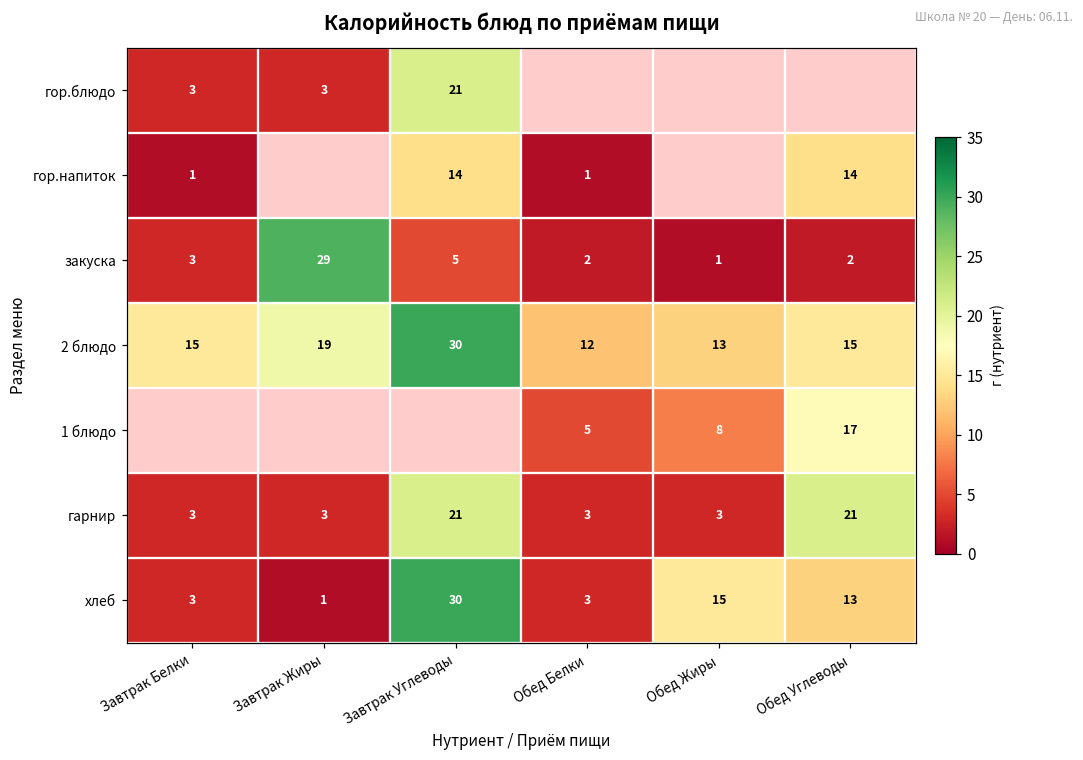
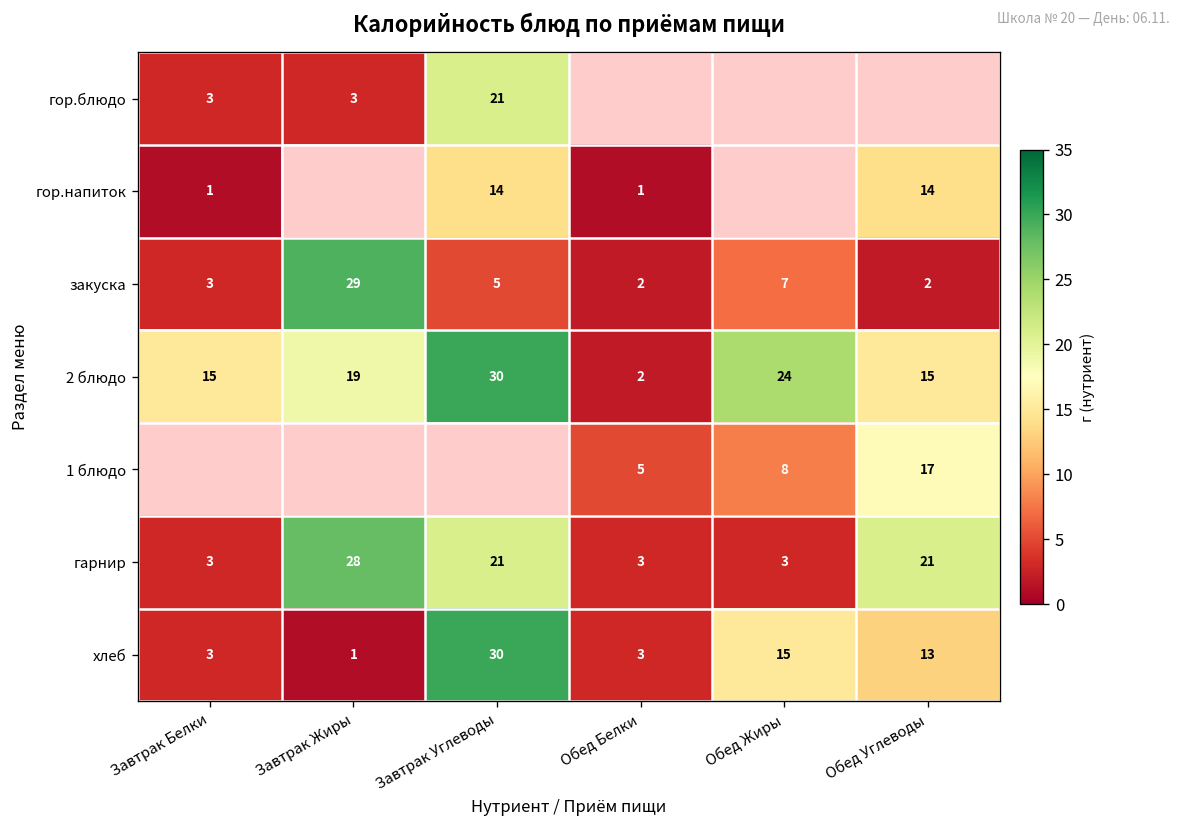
  {
    "гор.блюдо": {
      "Завтрак Белки": 3,
      "Завтрак Жиры": 3,
      "Завтрак Углеводы": 21
    },
    "гор.напиток": {
      "Завтрак Белки": 1,
      "Завтрак Углеводы": 14,
      "Обед Белки": 1,
      "Обед Углеводы": 14
    },
    "закуска": {
      "Завтрак Белки": 3,
      "Завтрак Жиры": 29,
      "Завтрак Углеводы": 5,
      "Обед Белки": 2,
-     "Обед Жиры": 1,
+     "Обед Жиры": 7,
      "Обед Углеводы": 2
    },
    "2 блюдо": {
      "Завтрак Белки": 15,
      "Завтрак Жиры": 19,
      "Завтрак Углеводы": 30,
-     "Обед Белки": 12,
-     "Обед Жиры": 13,
+     "Обед Белки": 2,
+     "Обед Жиры": 24,
      "Обед Углеводы": 15
    },
    "1 блюдо": {
      "Обед Белки": 5,
      "Обед Жиры": 8,
      "Обед Углеводы": 17
    },
    "гарнир": {
      "Завтрак Белки": 3,
-     "Завтрак Жиры": 3,
+     "Завтрак Жиры": 28,
      "Завтрак Углеводы": 21,
      "Обед Белки": 3,
      "Обед Жиры": 3,
      "Обед Углеводы": 21
    },
    "хлеб": {
      "Завтрак Белки": 3,
      "Завтрак Жиры": 1,
      "Завтрак Углеводы": 30,
      "Обед Белки": 3,
      "Обед Жиры": 15,
      "Обед Углеводы": 13
    }
  }
